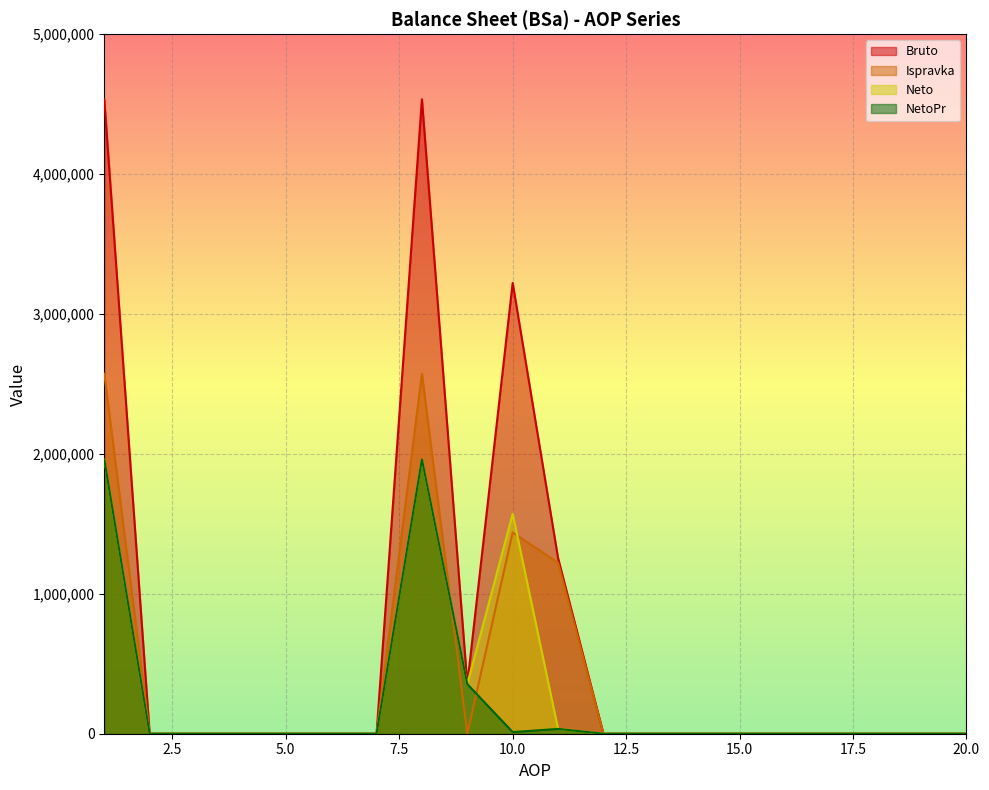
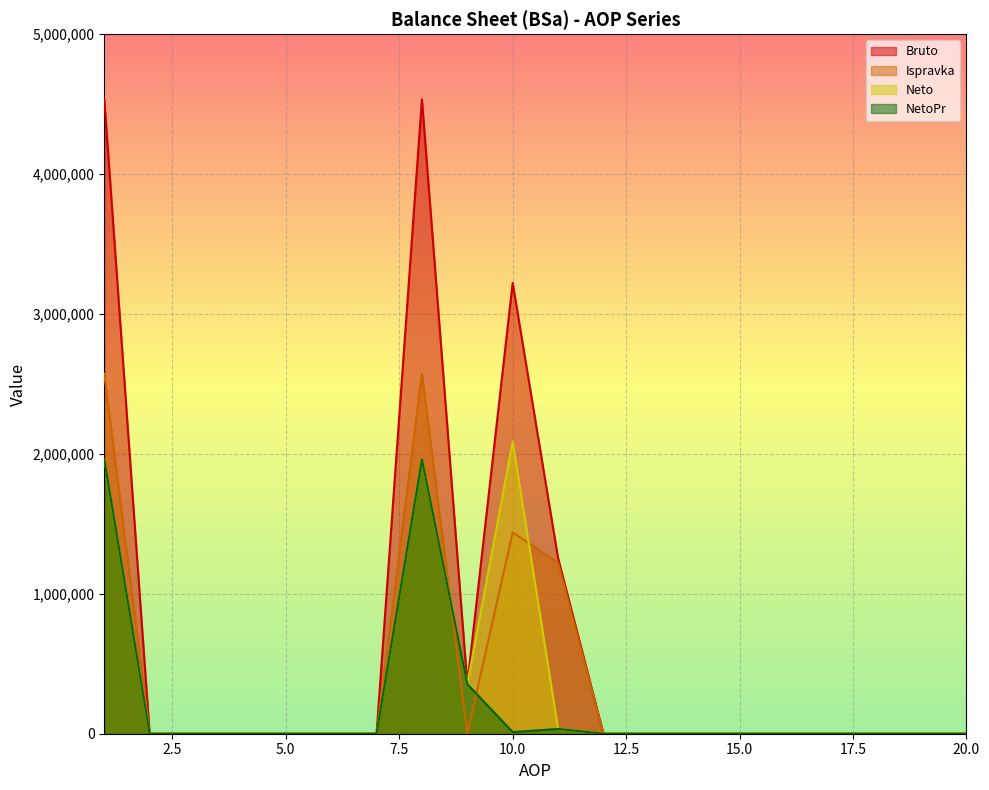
  {
    "Bruto": {
      "10.0": "3,220,000"
    },
    "Ispravka": {
      "10.0": "1,440,000"
    },
    "Neto": {
-     "10.0": "1,570,000"
+     "10.0": "2,090,000"
    },
    "NetoPr": {
      "10.0": "10,000"
    }
  }
